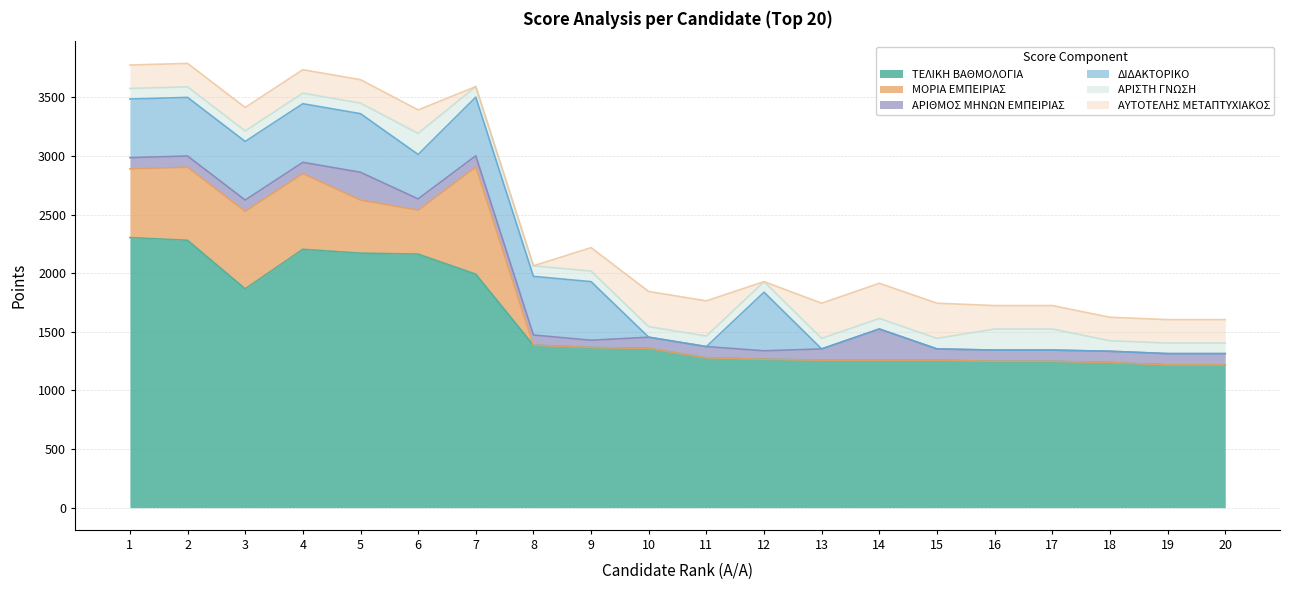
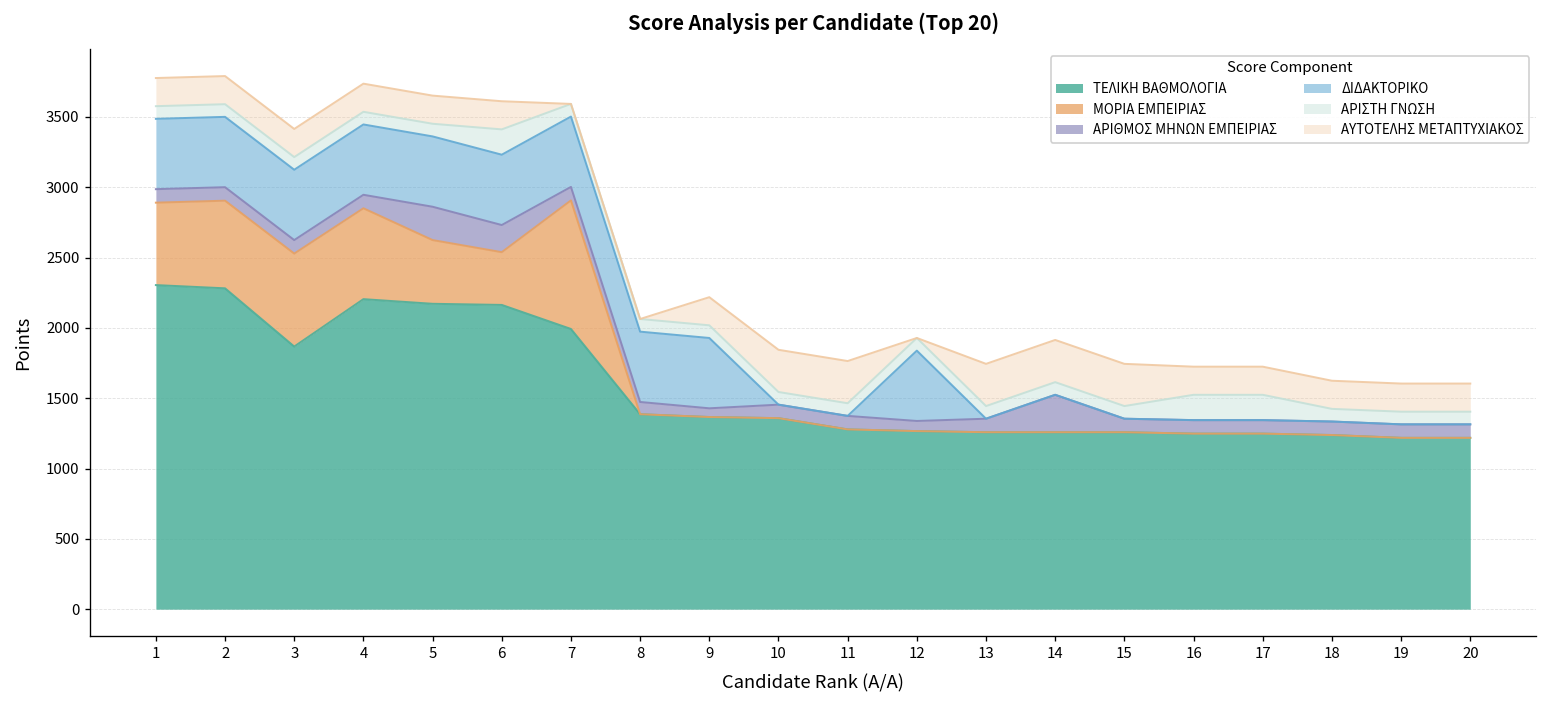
  {
    "ΤΕΛΙΚΗ ΒΑΘΜΟΛΟΓΙΑ": {
      "1": 2300,
      "2": 2280,
      "3": 1870,
      "4": 2200,
      "5": 2170,
      "6": 2160,
      "7": 1990
    },
    "ΜΟΡΙΑ ΕΜΠΕΙΡΙΑΣ": {
      "1": 590,
      "2": 620,
      "3": 660,
      "4": 650,
      "5": 450,
      "6": 380,
      "7": 910
    },
    "ΑΡΙΘΜΟΣ ΜΗΝΩΝ ΕΜΠΕΙΡΙΑΣ": {
      "1": 100,
      "2": 100,
      "3": 100,
      "4": 100,
      "5": 240,
-     "6": 100,
+     "6": 190,
      "7": 100,
      "8": 90,
      "9": 60,
      "12": 70
    },
    "ΔΙΔΑΚΤΟΡΙΚΟ": {
      "1": 500,
      "2": 500,
      "3": 500,
      "4": 500,
      "5": 500,
-     "6": 380,
+     "6": 500,
      "7": 500,
      "8": 500,
      "9": 500,
      "12": 500
    }
  }
